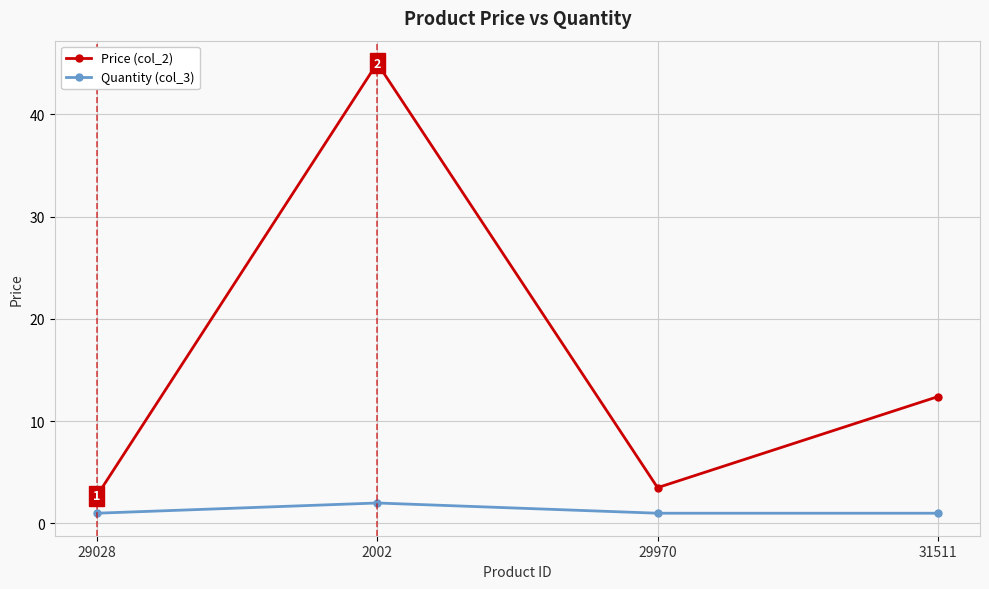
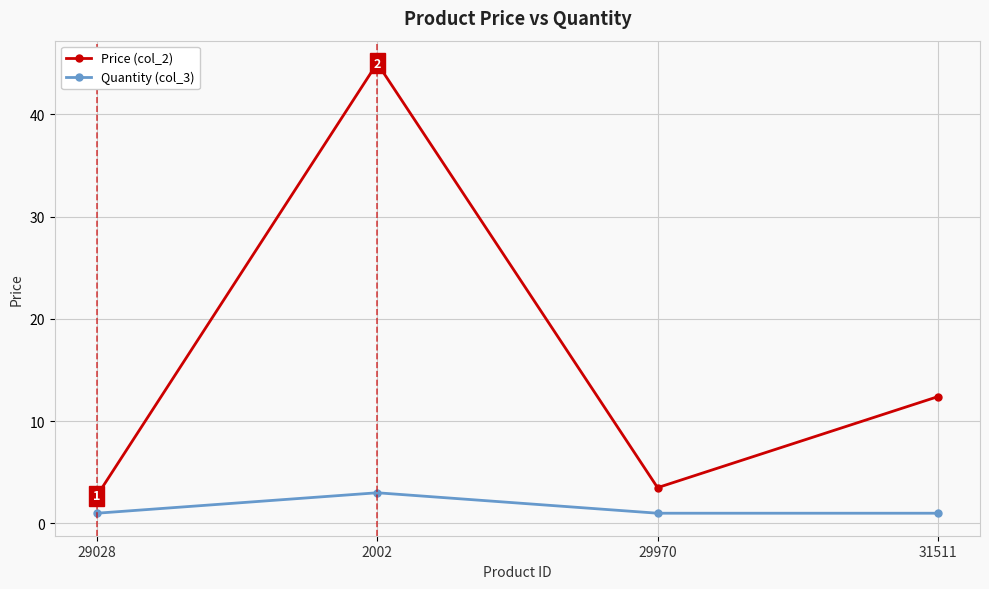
  {
    "Price (col_2)": {
      "29970": 3.5,
      "31511": 12.4
    },
    "Quantity (col_3)": {
-     "2002": 2,
+     "2002": 3,
      "29970": 1,
      "31511": 1
    }
  }
